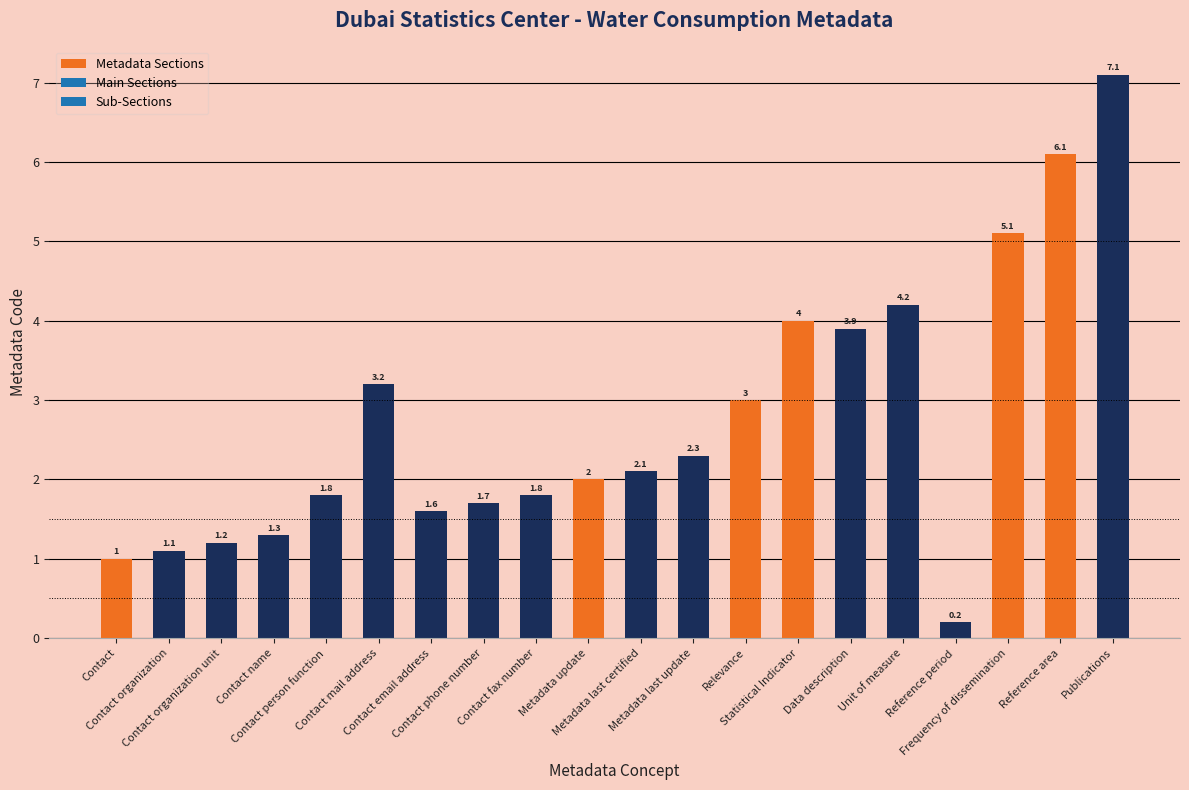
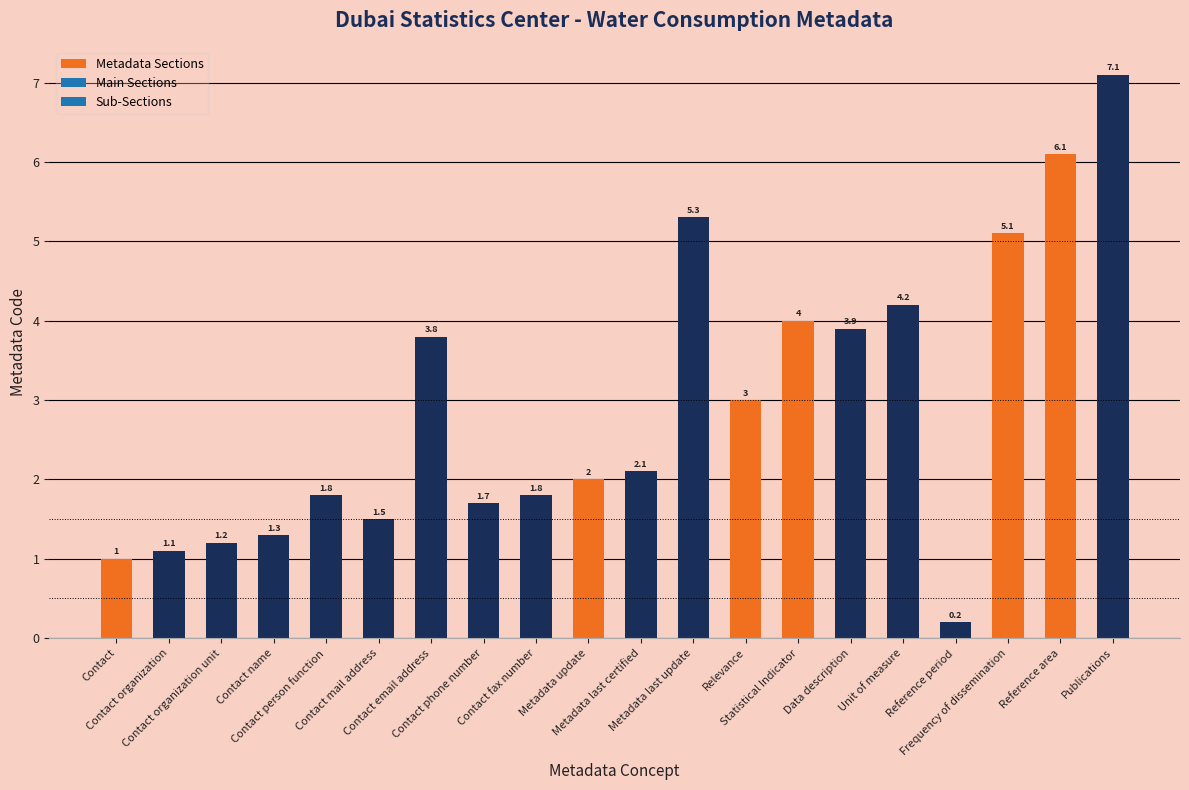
  {
    "Contact": 1,
    "Contact organization": 1.1,
    "Contact organization unit": 1.2,
    "Contact name": 1.3,
    "Contact person function": 1.8,
-   "Contact mail address": 3.2,
-   "Contact email address": 1.6,
+   "Contact mail address": 1.5,
+   "Contact email address": 3.8,
    "Contact phone number": 1.7,
    "Contact fax number": 1.8,
    "Metadata update": 2,
    "Metadata last certified": 2.1,
-   "Metadata last update": 2.3,
+   "Metadata last update": 5.3,
    "Relevance": 3,
    "Statistical Indicator": 4,
    "Data description": 3.9,
    "Unit of measure": 4.2,
    "Reference period": 0.2,
    "Frequency of dissemination": 5.1,
    "Reference area": 6.1,
    "Publications": 7.1
  }
